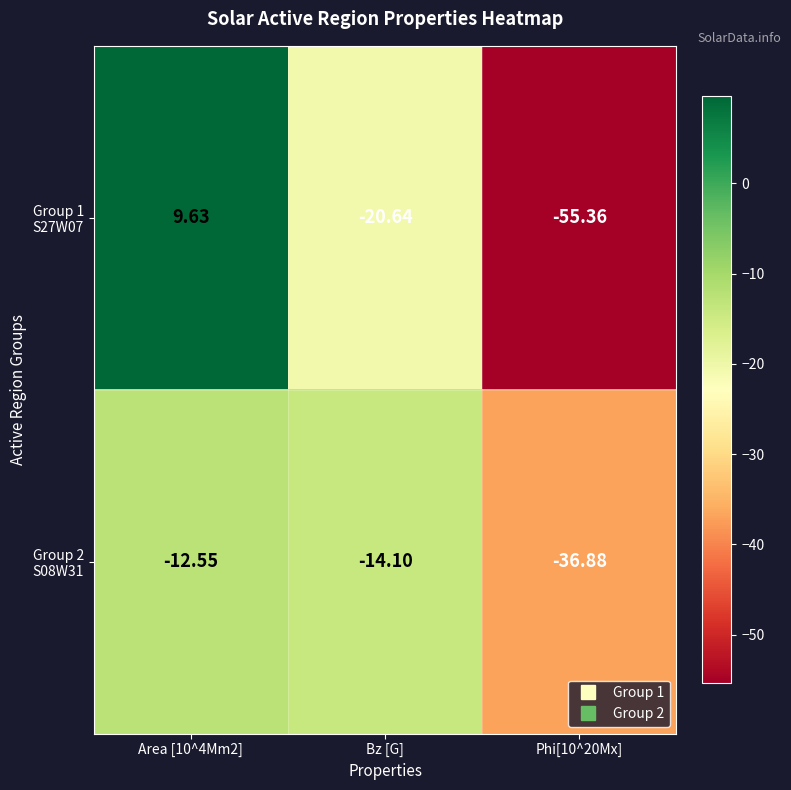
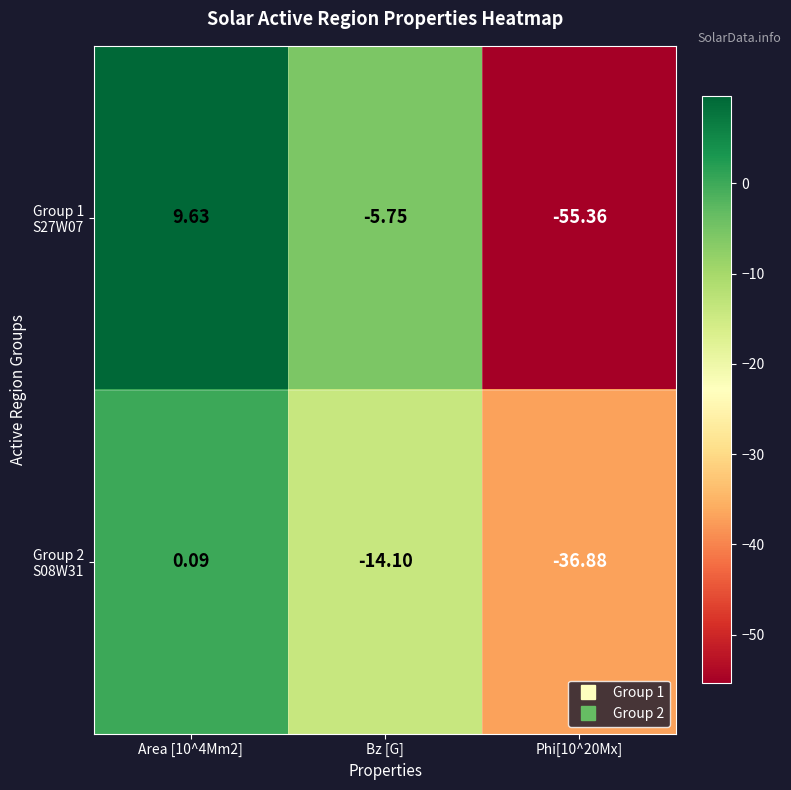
  {
    "Group 1 S27W07": {
      "Area [10^4Mm2]": 9.63,
-     "Bz [G]": -20.64,
+     "Bz [G]": -5.75,
      "Phi[10^20Mx]": -55.36
    },
    "Group 2 S08W31": {
-     "Area [10^4Mm2]": -12.55,
+     "Area [10^4Mm2]": 0.09,
      "Bz [G]": -14.10,
      "Phi[10^20Mx]": -36.88
    }
  }
